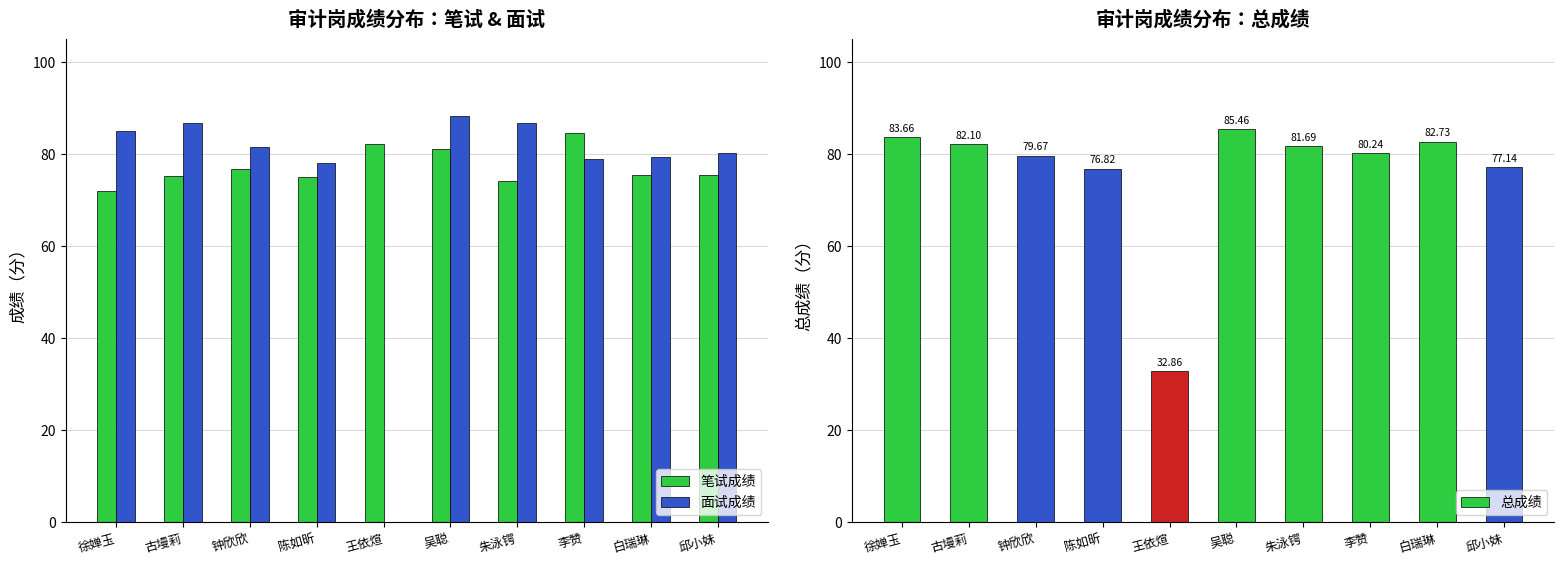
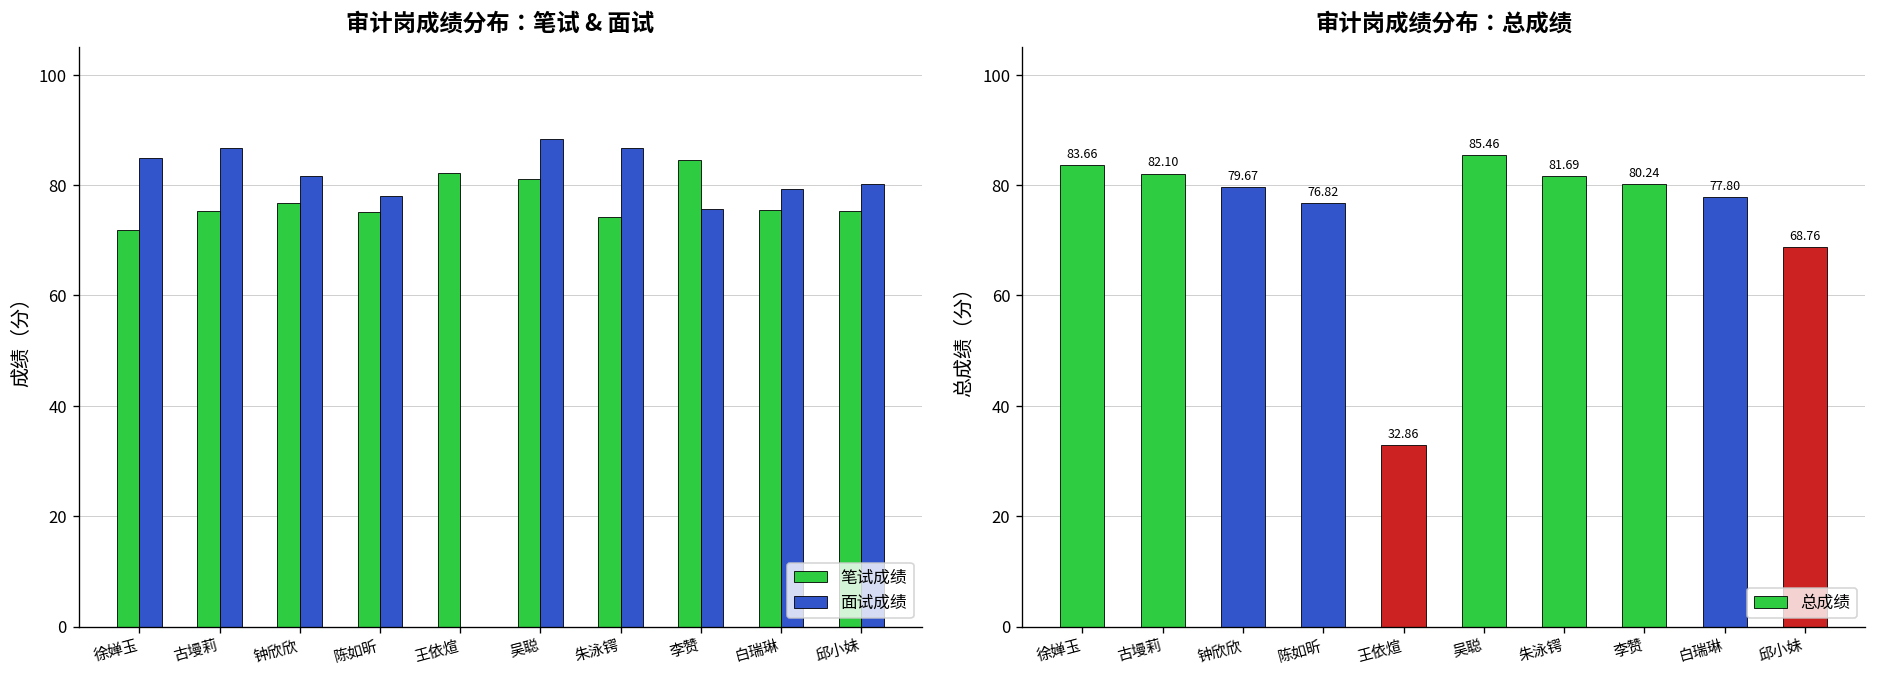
  {
    "审计岗成绩分布：笔试 & 面试": {
      "笔试成绩": {
        "徐婵玉": 72,
        "古墁莉": 75,
        "钟欣欣": 77,
        "陈如昕": 75,
        "王依煊": 82,
        "吴聪": 81,
        "朱泳锷": 74,
        "李赞": 85,
        "白瑞琳": 76,
        "邱小妹": 75
      },
      "面试成绩": {
        "徐婵玉": 85,
        "古墁莉": 87,
        "钟欣欣": 82,
        "陈如昕": 78,
        "王依煊": 0,
        "吴聪": 88,
        "朱泳锷": 87,
-       "李赞": 79,
+       "李赞": 76,
        "白瑞琳": 79,
        "邱小妹": 80
      }
    },
    "审计岗成绩分布：总成绩": {
      "徐婵玉": 83.66,
      "古墁莉": 82.10,
      "钟欣欣": 79.67,
      "陈如昕": 76.82,
      "王依煊": 32.86,
      "吴聪": 85.46,
      "朱泳锷": 81.69,
      "李赞": 80.24,
-     "白瑞琳": 82.73,
-     "邱小妹": 77.14
+     "白瑞琳": 77.80,
+     "邱小妹": 68.76
    }
  }
